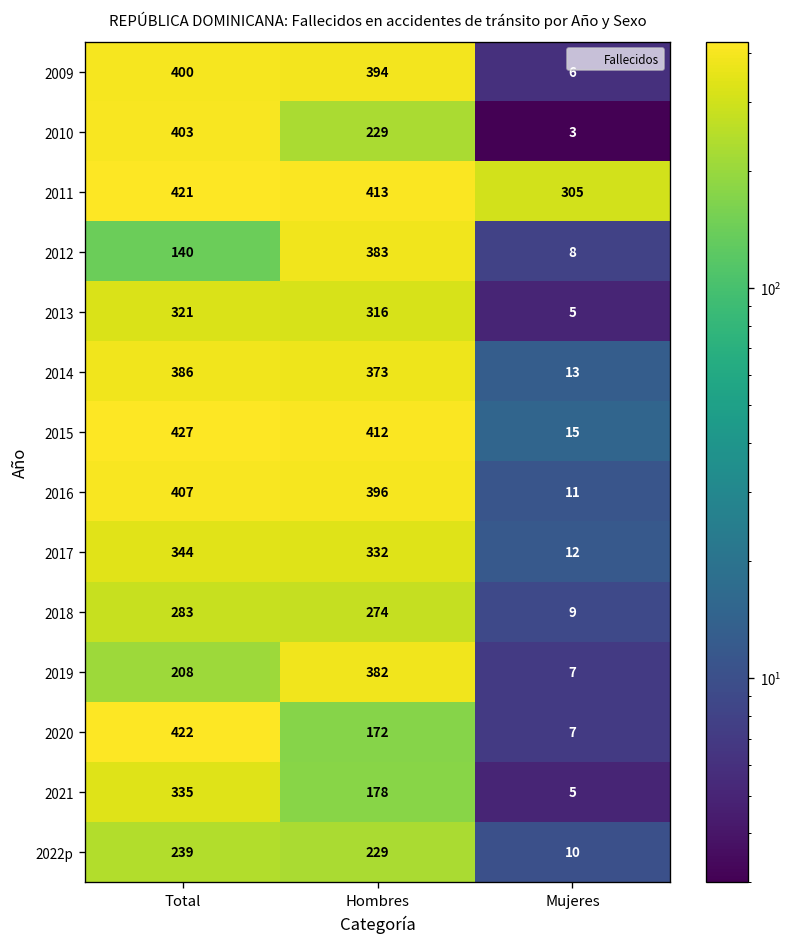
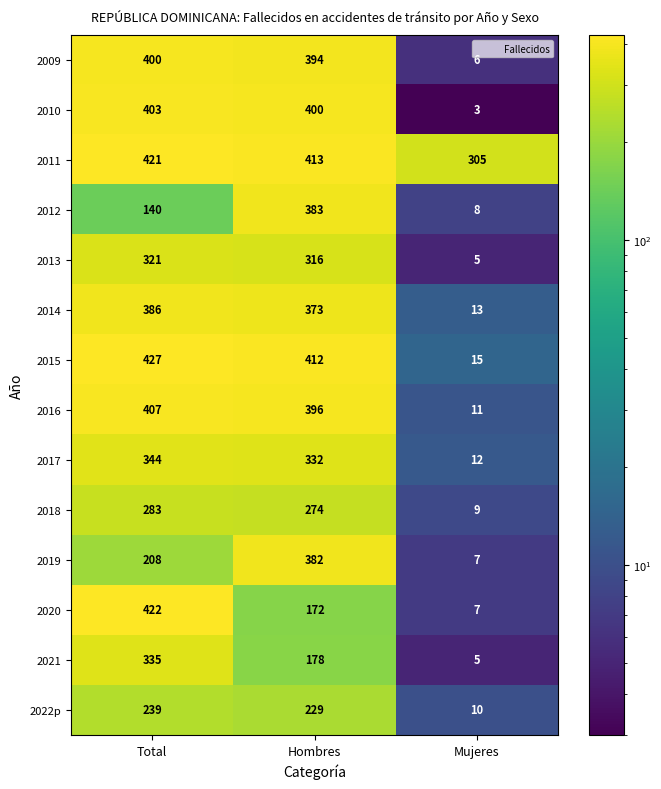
  {
    "2009": {
      "Total": 400,
      "Hombres": 394
    },
    "2010": {
      "Total": 403,
-     "Hombres": 229,
+     "Hombres": 400,
      "Mujeres": 3
    },
    "2011": {
      "Total": 421,
      "Hombres": 413,
      "Mujeres": 305
    },
    "2012": {
      "Total": 140,
      "Hombres": 383,
      "Mujeres": 8
    },
    "2013": {
      "Total": 321,
      "Hombres": 316,
      "Mujeres": 5
    },
    "2014": {
      "Total": 386,
      "Hombres": 373,
      "Mujeres": 13
    },
    "2015": {
      "Total": 427,
      "Hombres": 412,
      "Mujeres": 15
    },
    "2016": {
      "Total": 407,
      "Hombres": 396,
      "Mujeres": 11
    },
    "2017": {
      "Total": 344,
      "Hombres": 332,
      "Mujeres": 12
    },
    "2018": {
      "Total": 283,
      "Hombres": 274,
      "Mujeres": 9
    },
    "2019": {
      "Total": 208,
      "Hombres": 382,
      "Mujeres": 7
    },
    "2020": {
      "Total": 422,
      "Hombres": 172,
      "Mujeres": 7
    },
    "2021": {
      "Total": 335,
      "Hombres": 178,
      "Mujeres": 5
    },
    "2022p": {
      "Total": 239,
      "Hombres": 229,
      "Mujeres": 10
    }
  }
